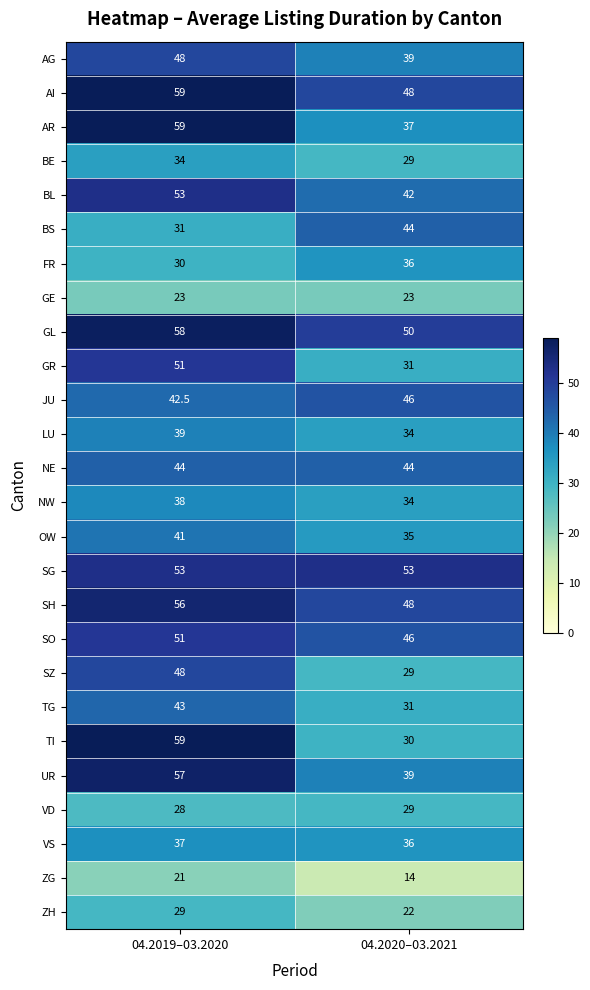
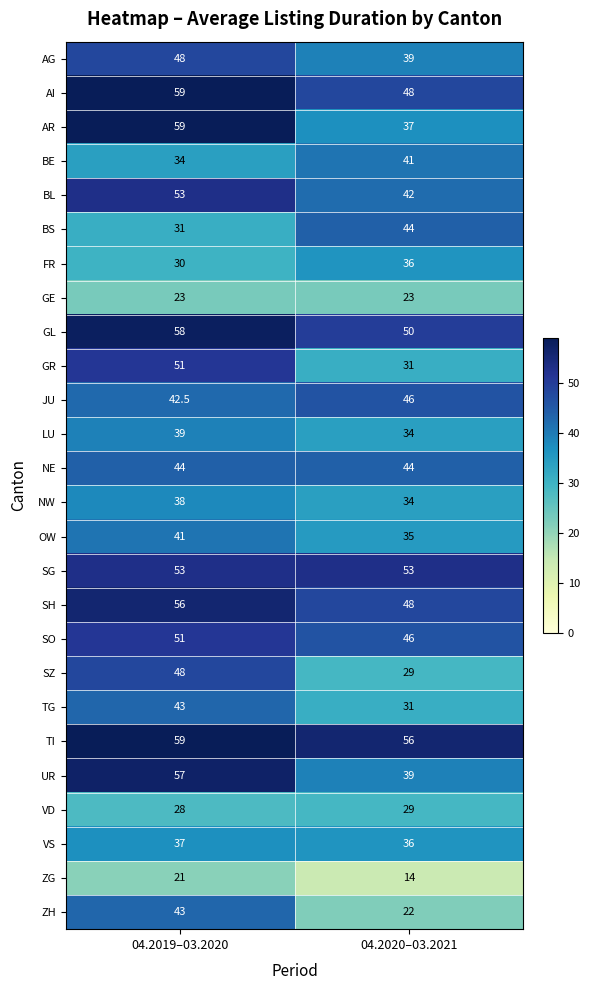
  {
    "AG": {
      "04.2019–03.2020": 48,
      "04.2020–03.2021": 39
    },
    "AI": {
      "04.2019–03.2020": 59,
      "04.2020–03.2021": 48
    },
    "AR": {
      "04.2019–03.2020": 59,
      "04.2020–03.2021": 37
    },
    "BE": {
      "04.2019–03.2020": 34,
-     "04.2020–03.2021": 29
+     "04.2020–03.2021": 41
    },
    "BL": {
      "04.2019–03.2020": 53,
      "04.2020–03.2021": 42
    },
    "BS": {
      "04.2019–03.2020": 31,
      "04.2020–03.2021": 44
    },
    "FR": {
      "04.2019–03.2020": 30,
      "04.2020–03.2021": 36
    },
    "GE": {
      "04.2019–03.2020": 23,
      "04.2020–03.2021": 23
    },
    "GL": {
      "04.2019–03.2020": 58,
      "04.2020–03.2021": 50
    },
    "GR": {
      "04.2019–03.2020": 51,
      "04.2020–03.2021": 31
    },
    "JU": {
      "04.2019–03.2020": 42.5,
      "04.2020–03.2021": 46
    },
    "LU": {
      "04.2019–03.2020": 39,
      "04.2020–03.2021": 34
    },
    "NE": {
      "04.2019–03.2020": 44,
      "04.2020–03.2021": 44
    },
    "NW": {
      "04.2019–03.2020": 38,
      "04.2020–03.2021": 34
    },
    "OW": {
      "04.2019–03.2020": 41,
      "04.2020–03.2021": 35
    },
    "SG": {
      "04.2019–03.2020": 53,
      "04.2020–03.2021": 53
    },
    "SH": {
      "04.2019–03.2020": 56,
      "04.2020–03.2021": 48
    },
    "SO": {
      "04.2019–03.2020": 51,
      "04.2020–03.2021": 46
    },
    "SZ": {
      "04.2019–03.2020": 48,
      "04.2020–03.2021": 29
    },
    "TG": {
      "04.2019–03.2020": 43,
      "04.2020–03.2021": 31
    },
    "TI": {
      "04.2019–03.2020": 59,
-     "04.2020–03.2021": 30
+     "04.2020–03.2021": 56
    },
    "UR": {
      "04.2019–03.2020": 57,
      "04.2020–03.2021": 39
    },
    "VD": {
      "04.2019–03.2020": 28,
      "04.2020–03.2021": 29
    },
    "VS": {
      "04.2019–03.2020": 37,
      "04.2020–03.2021": 36
    },
    "ZG": {
      "04.2019–03.2020": 21,
      "04.2020–03.2021": 14
    },
    "ZH": {
-     "04.2019–03.2020": 29,
+     "04.2019–03.2020": 43,
      "04.2020–03.2021": 22
    }
  }
